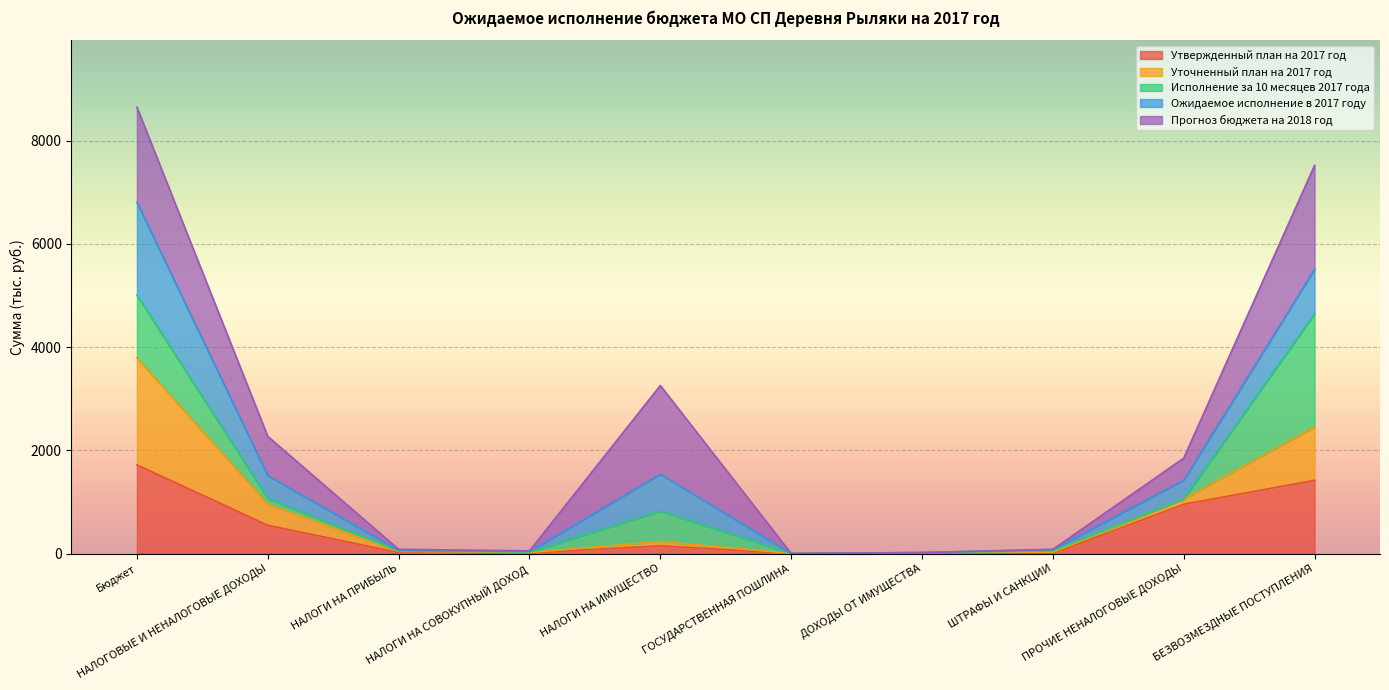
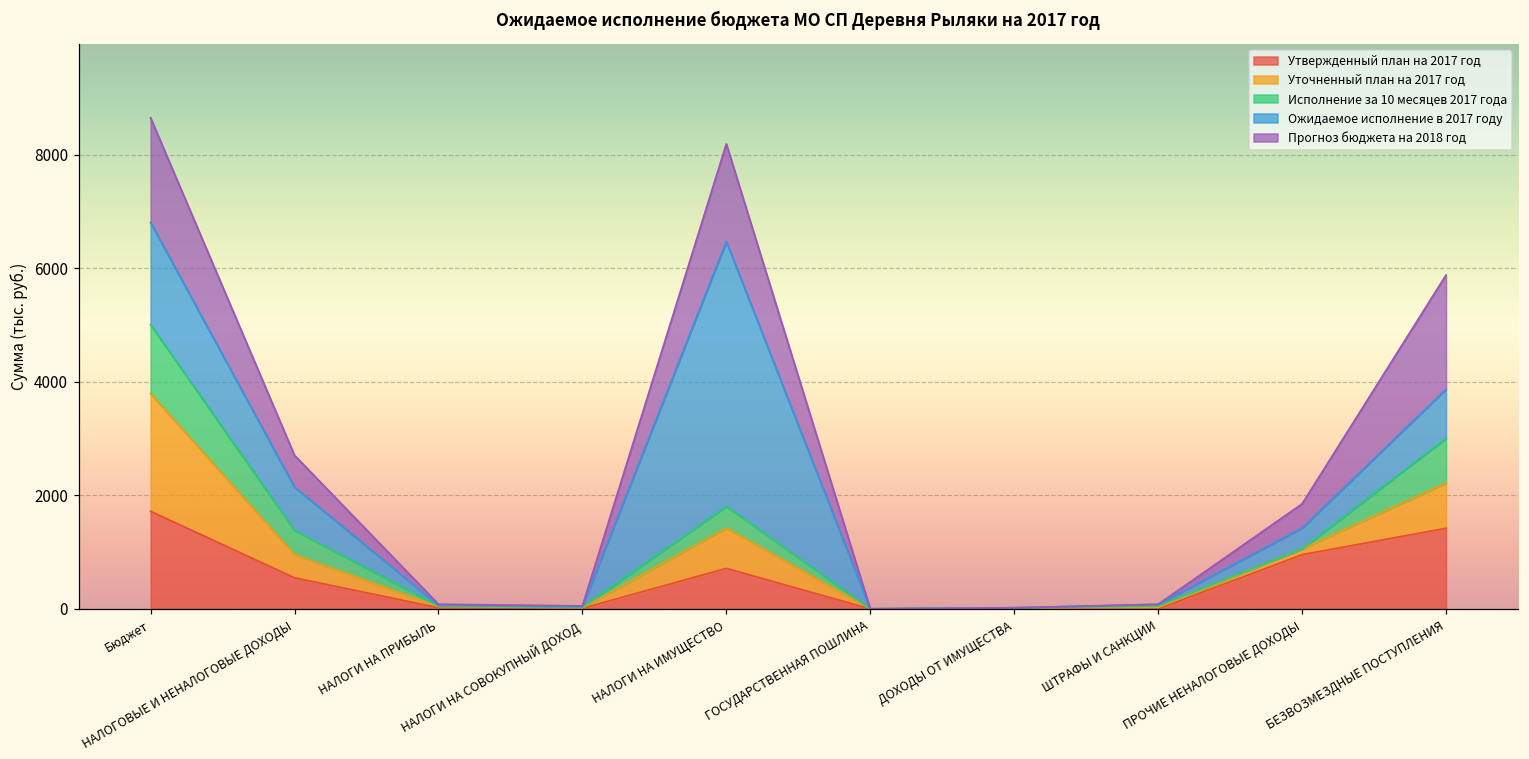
  {
    "Утвержденный план на 2017 год": {
      "Бюджет": 1700,
      "НАЛОГОВЫЕ И НЕНАЛОГОВЫЕ ДОХОДЫ": 500,
-     "НАЛОГИ НА ИМУЩЕСТВО": 200,
+     "НАЛОГИ НА ИМУЩЕСТВО": 700,
      "ПРОЧИЕ НЕНАЛОГОВЫЕ ДОХОДЫ": 1000,
      "БЕЗВОЗМЕЗДНЫЕ ПОСТУПЛЕНИЯ": 1400
    },
    "Уточненный план на 2017 год": {
      "Бюджет": 2100,
      "НАЛОГОВЫЕ И НЕНАЛОГОВЫЕ ДОХОДЫ": 400,
-     "НАЛОГИ НА ИМУЩЕСТВО": 100,
-     "БЕЗВОЗМЕЗДНЫЕ ПОСТУПЛЕНИЯ": 1000
+     "НАЛОГИ НА ИМУЩЕСТВО": 700,
+     "БЕЗВОЗМЕЗДНЫЕ ПОСТУПЛЕНИЯ": 800
    },
    "Исполнение за 10 месяцев 2017 года": {
      "Бюджет": 1200,
-     "НАЛОГОВЫЕ И НЕНАЛОГОВЫЕ ДОХОДЫ": 100,
-     "НАЛОГИ НА ИМУЩЕСТВО": 600,
-     "БЕЗВОЗМЕЗДНЫЕ ПОСТУПЛЕНИЯ": 2200
+     "НАЛОГОВЫЕ И НЕНАЛОГОВЫЕ ДОХОДЫ": 400,
+     "НАЛОГИ НА ИМУЩЕСТВО": 400,
+     "БЕЗВОЗМЕЗДНЫЕ ПОСТУПЛЕНИЯ": 800
    },
    "Ожидаемое исполнение в 2017 году": {
      "Бюджет": 1800,
-     "НАЛОГОВЫЕ И НЕНАЛОГОВЫЕ ДОХОДЫ": 400,
-     "НАЛОГИ НА ИМУЩЕСТВО": 700,
+     "НАЛОГОВЫЕ И НЕНАЛОГОВЫЕ ДОХОДЫ": 800,
+     "НАЛОГИ НА ИМУЩЕСТВО": 4700,
      "ПРОЧИЕ НЕНАЛОГОВЫЕ ДОХОДЫ": 400,
      "БЕЗВОЗМЕЗДНЫЕ ПОСТУПЛЕНИЯ": 900
    },
    "Прогноз бюджета на 2018 год": {
      "Бюджет": 1800,
-     "НАЛОГОВЫЕ И НЕНАЛОГОВЫЕ ДОХОДЫ": 800,
+     "НАЛОГОВЫЕ И НЕНАЛОГОВЫЕ ДОХОДЫ": 600,
      "НАЛОГИ НА ИМУЩЕСТВО": 1700,
      "ПРОЧИЕ НЕНАЛОГОВЫЕ ДОХОДЫ": 400,
      "БЕЗВОЗМЕЗДНЫЕ ПОСТУПЛЕНИЯ": 2000
    }
  }
